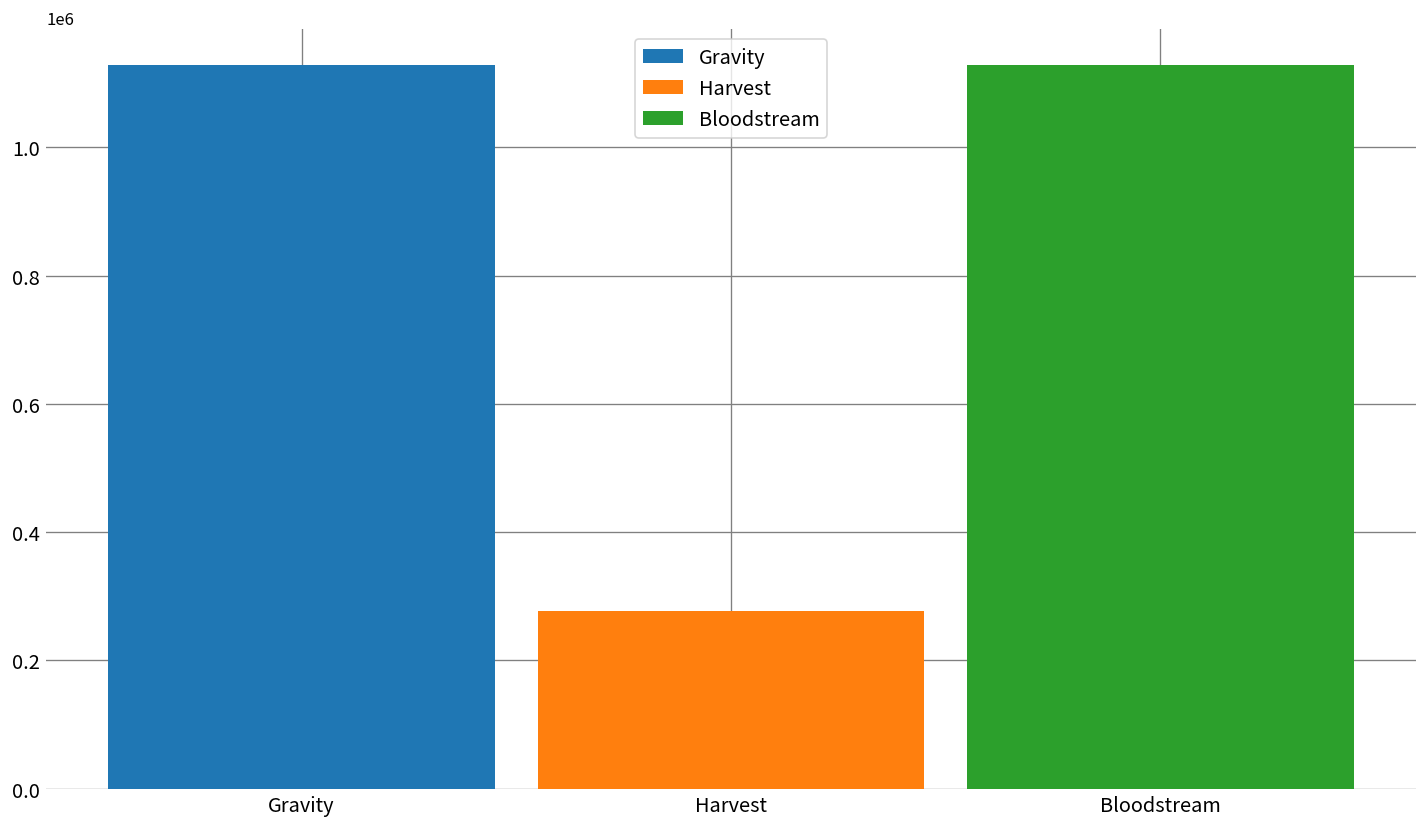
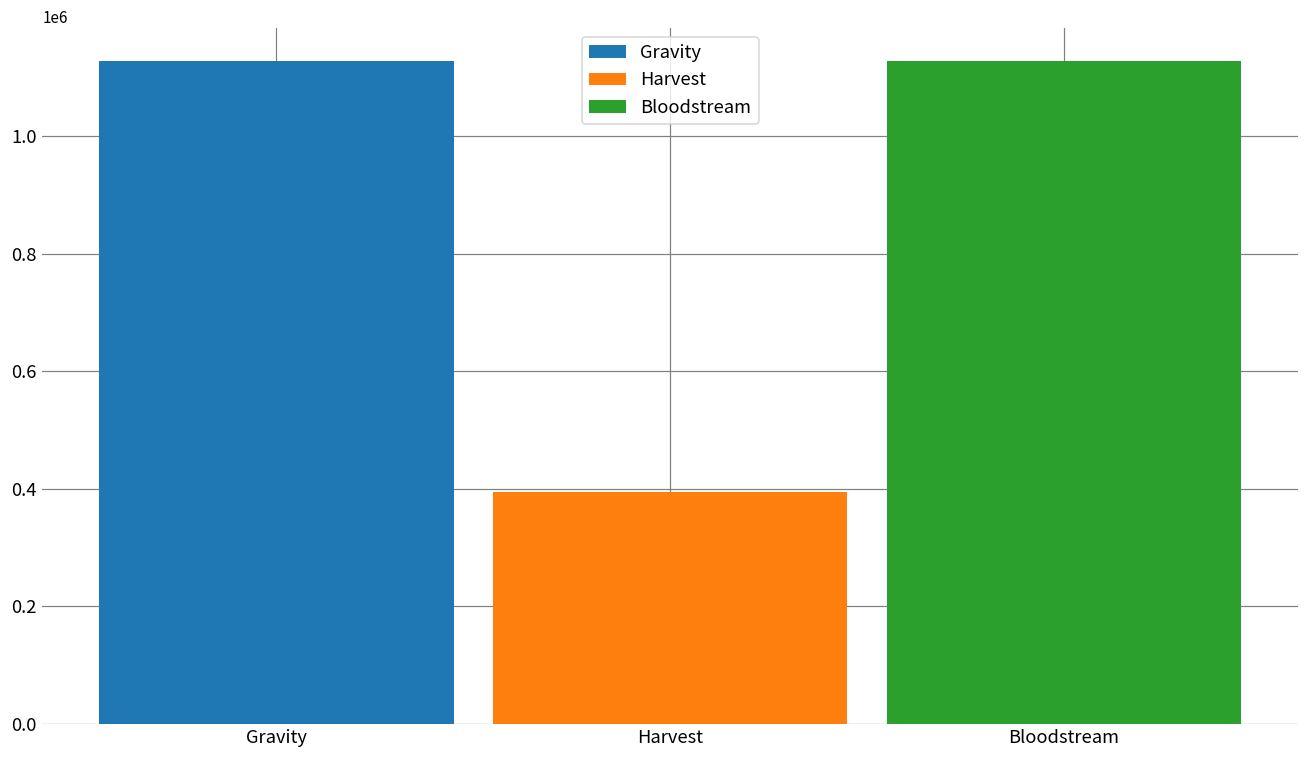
  {
    "Gravity": 1130000,
-   "Harvest": 280000,
+   "Harvest": 390000,
    "Bloodstream": 1130000
  }
